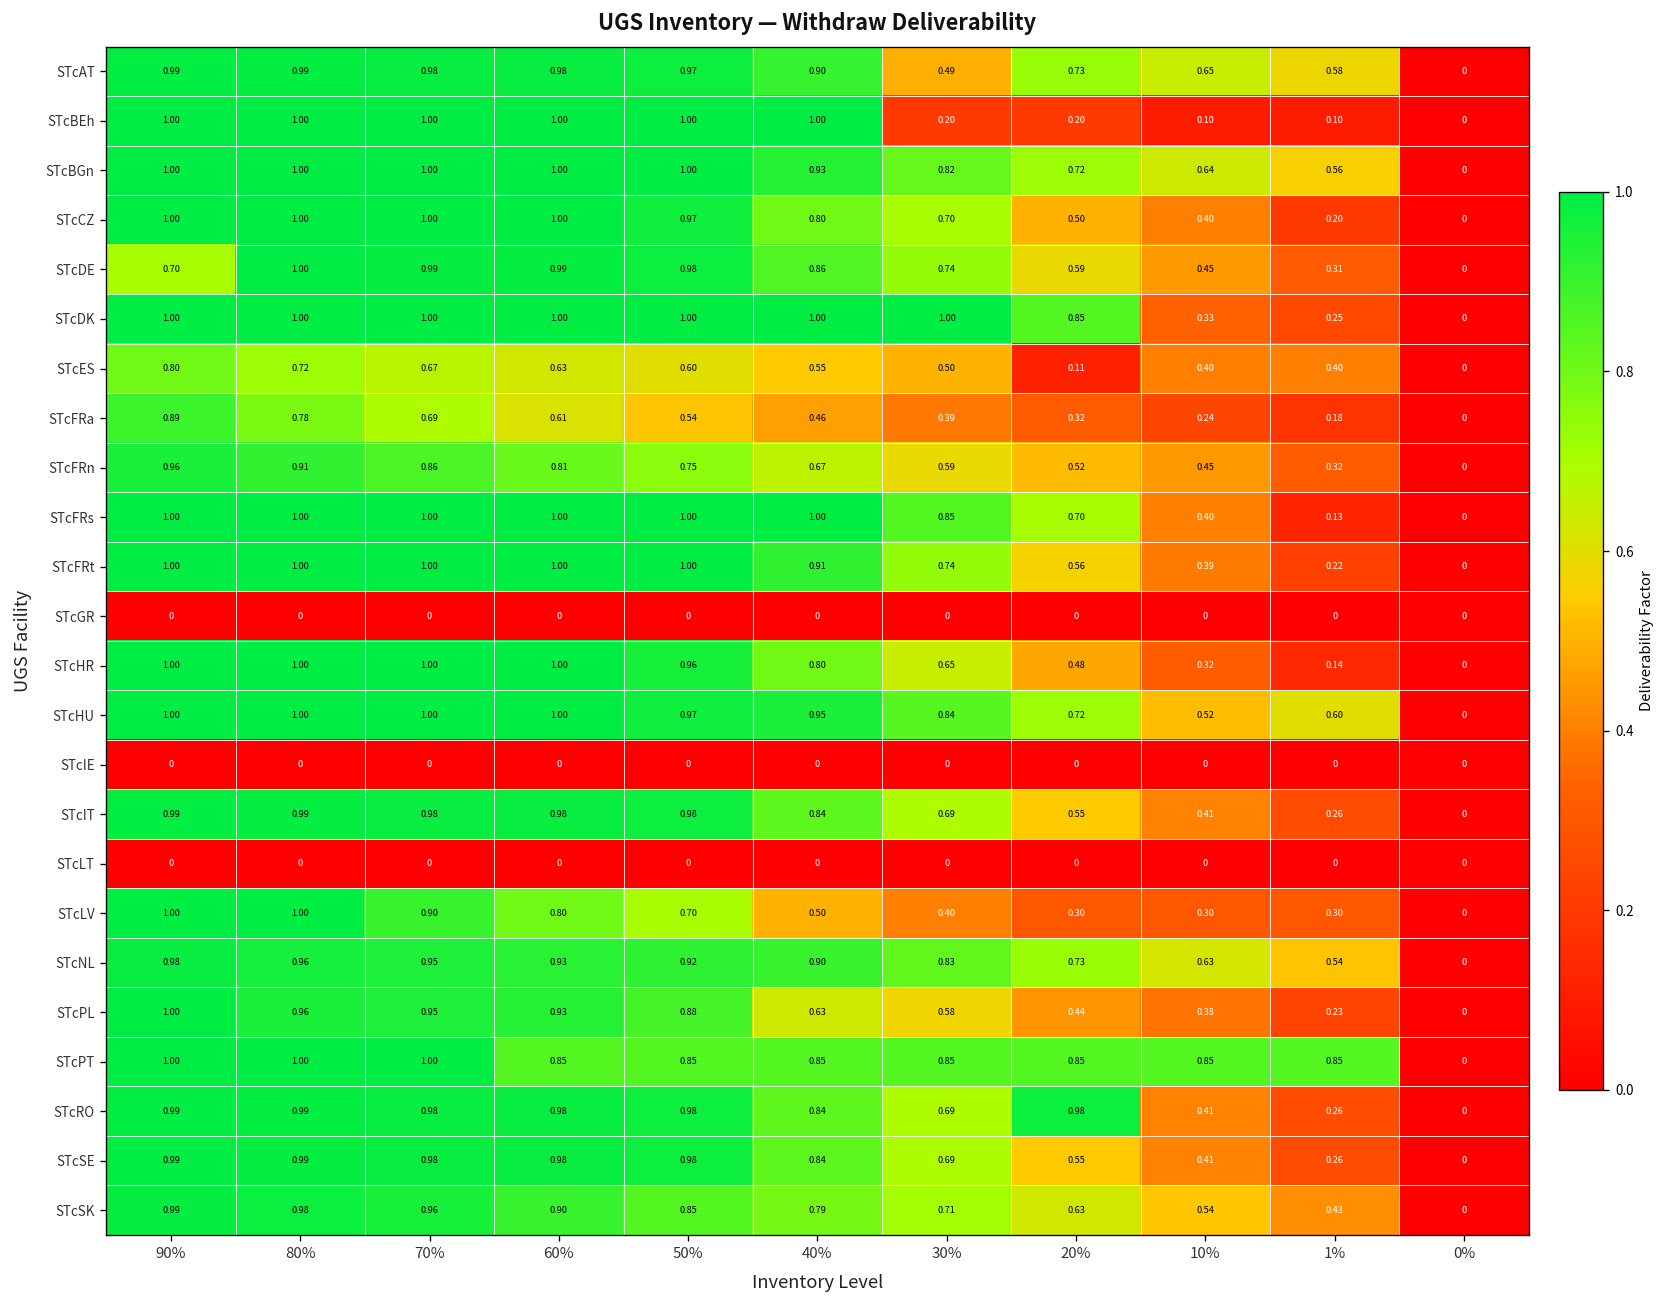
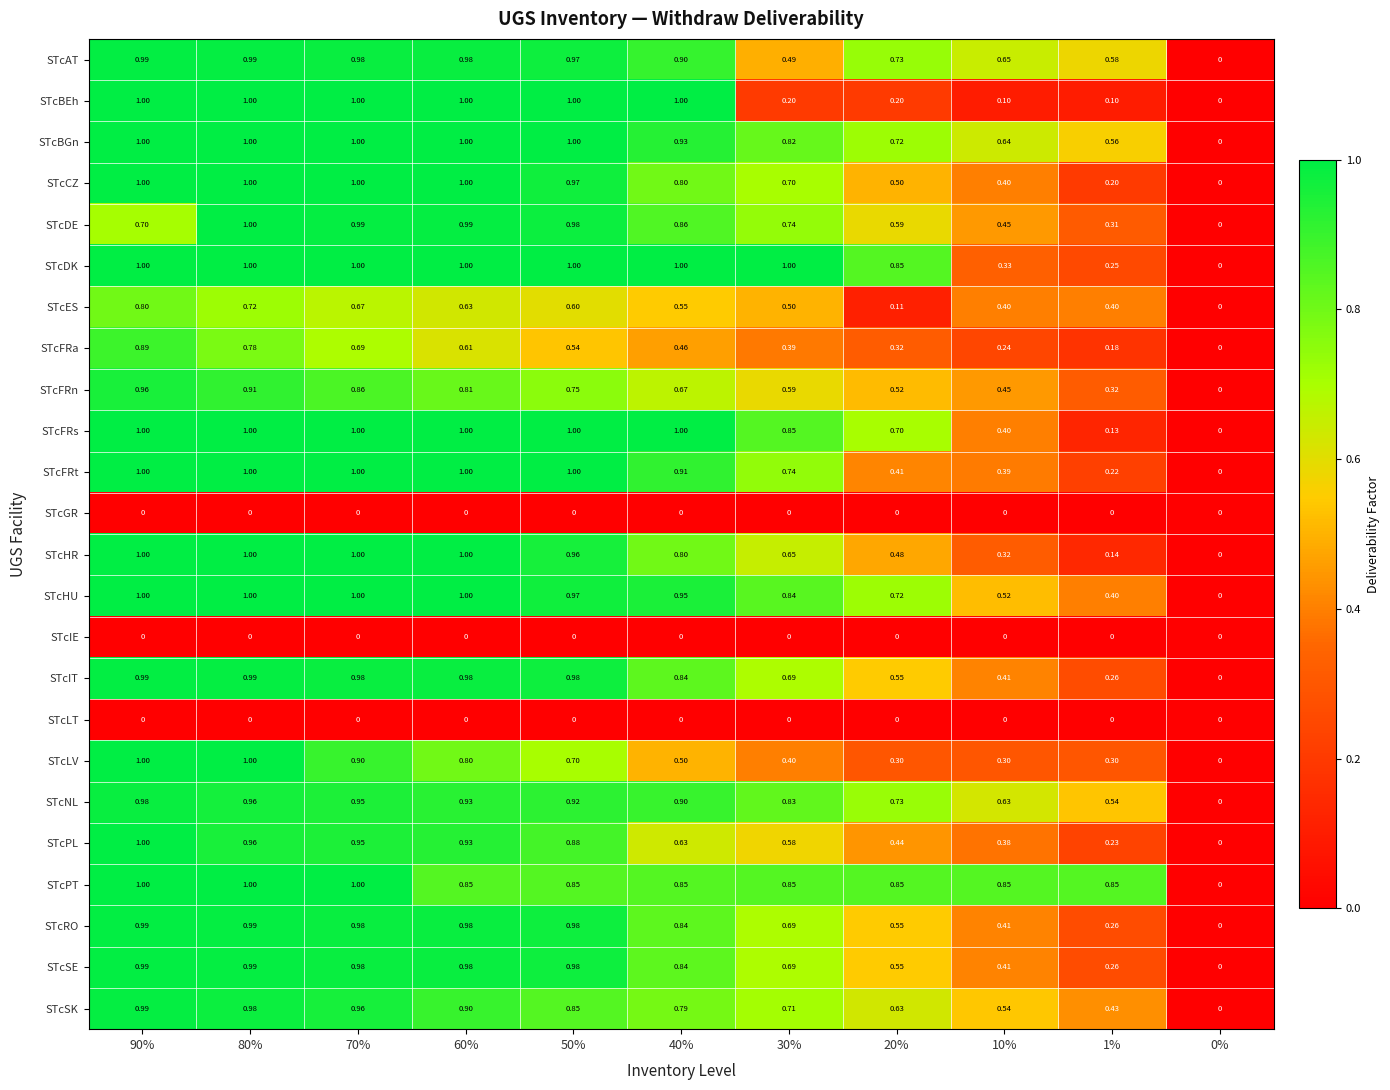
  {
    "STcFRt": {
      "90%": 1.00,
      "80%": 1.00,
      "70%": 1.00,
      "60%": 1.00,
      "50%": 1.00,
      "40%": 0.91,
      "30%": 0.74,
-     "20%": 0.56,
+     "20%": 0.41,
      "10%": 0.39,
      "1%": 0.22,
      "0%": 0
    },
    "STcHU": {
      "90%": 1.00,
      "80%": 1.00,
      "70%": 1.00,
      "60%": 1.00,
      "50%": 0.97,
      "40%": 0.95,
      "30%": 0.84,
      "20%": 0.72,
      "10%": 0.52,
-     "1%": 0.60,
+     "1%": 0.40,
      "0%": 0
    },
    "STcRO": {
      "90%": 0.99,
      "80%": 0.99,
      "70%": 0.98,
      "60%": 0.98,
      "50%": 0.98,
      "40%": 0.84,
      "30%": 0.69,
-     "20%": 0.98,
+     "20%": 0.55,
      "10%": 0.41,
      "1%": 0.26,
      "0%": 0
    }
  }
